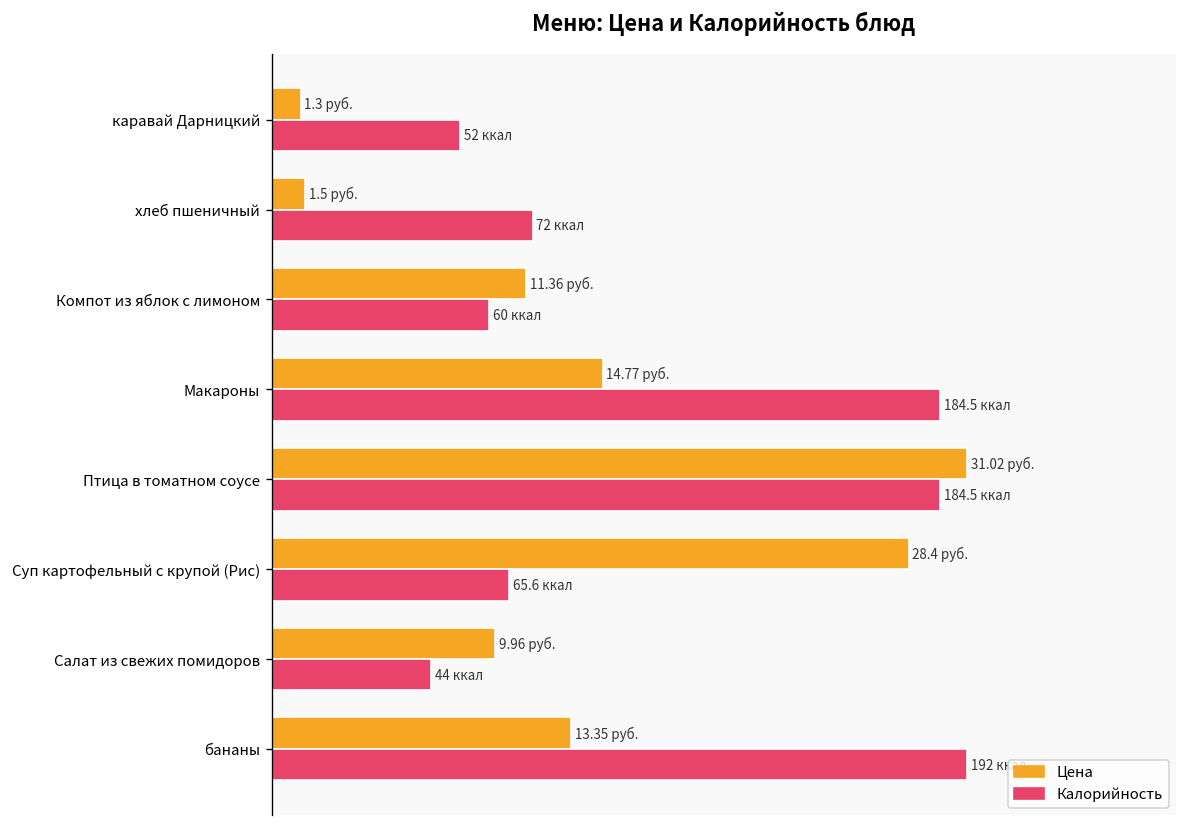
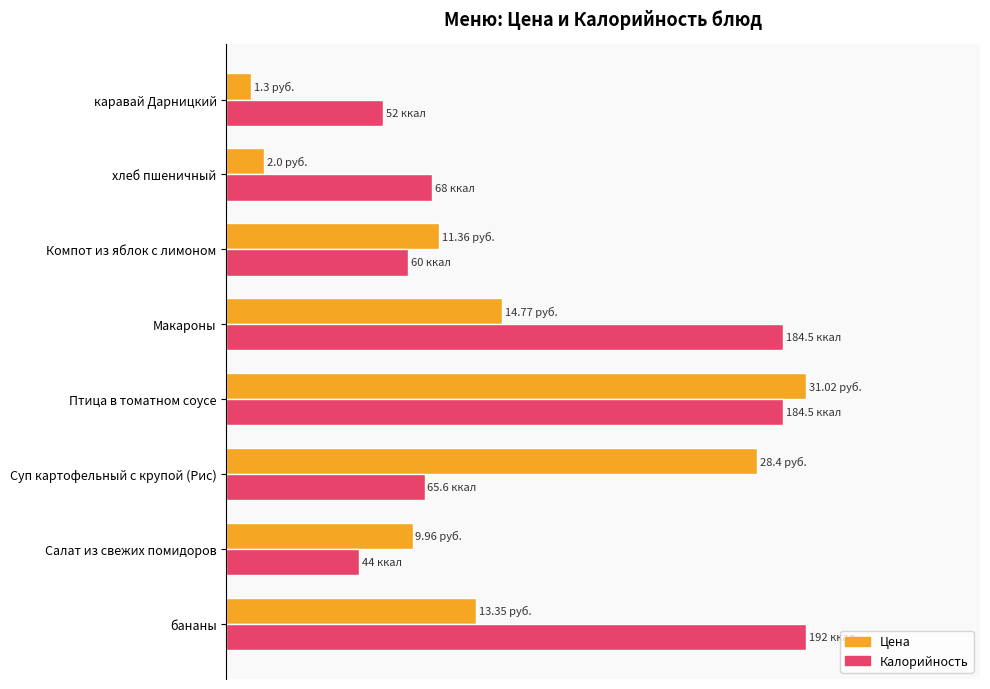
  {
    "Цена": {
-     "хлеб пшеничный": 1.5
+     "хлеб пшеничный": 2.0
    },
    "Калорийность": {
-     "хлеб пшеничный": 72
+     "хлеб пшеничный": 68
    }
  }
